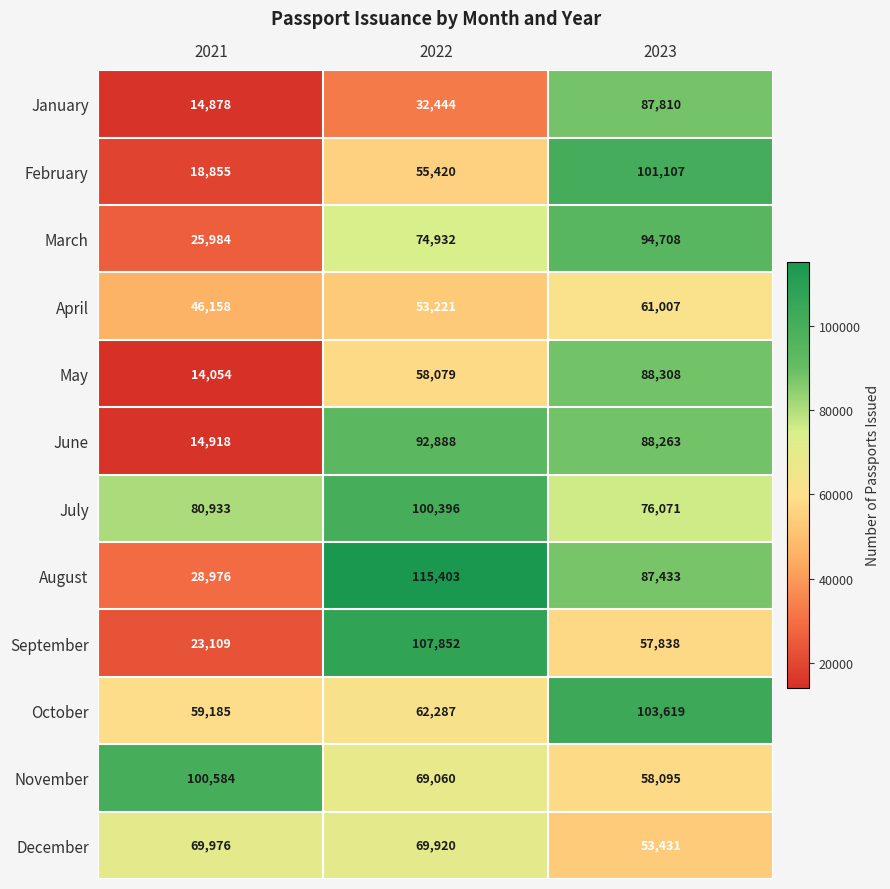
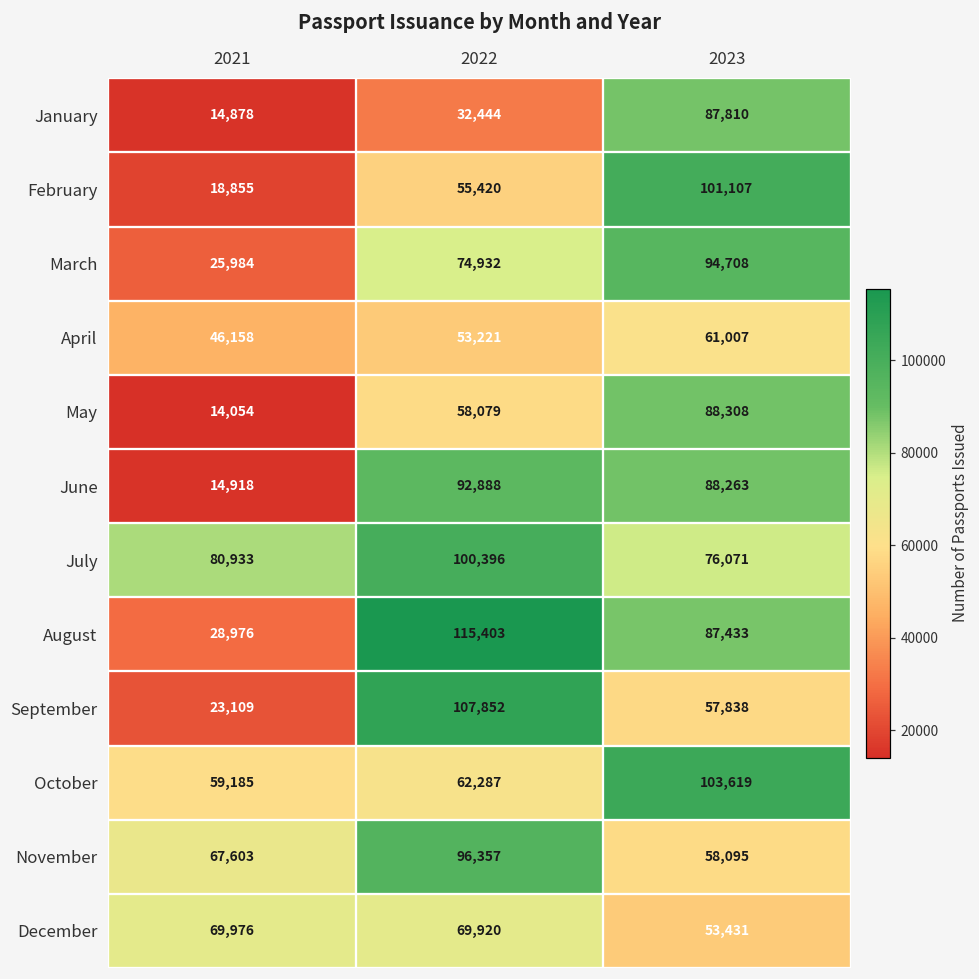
  {
    "January": {
      "2021": "14,878",
      "2022": "32,444",
      "2023": "87,810"
    },
    "February": {
      "2021": "18,855",
      "2022": "55,420",
      "2023": "101,107"
    },
    "March": {
      "2021": "25,984",
      "2022": "74,932",
      "2023": "94,708"
    },
    "April": {
      "2021": "46,158",
      "2022": "53,221",
      "2023": "61,007"
    },
    "May": {
      "2021": "14,054",
      "2022": "58,079",
      "2023": "88,308"
    },
    "June": {
      "2021": "14,918",
      "2022": "92,888",
      "2023": "88,263"
    },
    "July": {
      "2021": "80,933",
      "2022": "100,396",
      "2023": "76,071"
    },
    "August": {
      "2021": "28,976",
      "2022": "115,403",
      "2023": "87,433"
    },
    "September": {
      "2021": "23,109",
      "2022": "107,852",
      "2023": "57,838"
    },
    "October": {
      "2021": "59,185",
      "2022": "62,287",
      "2023": "103,619"
    },
    "November": {
-     "2021": "100,584",
-     "2022": "69,060",
+     "2021": "67,603",
+     "2022": "96,357",
      "2023": "58,095"
    },
    "December": {
      "2021": "69,976",
      "2022": "69,920",
      "2023": "53,431"
    }
  }
